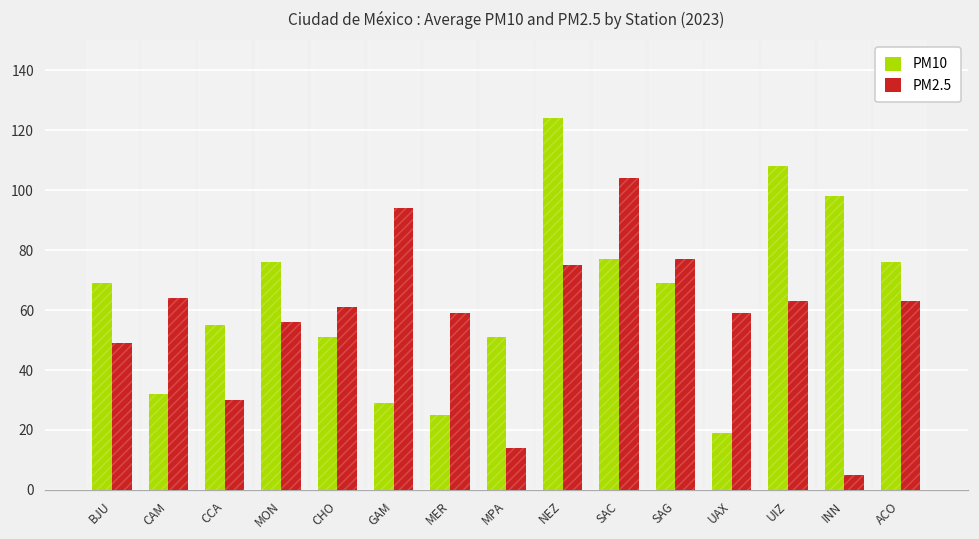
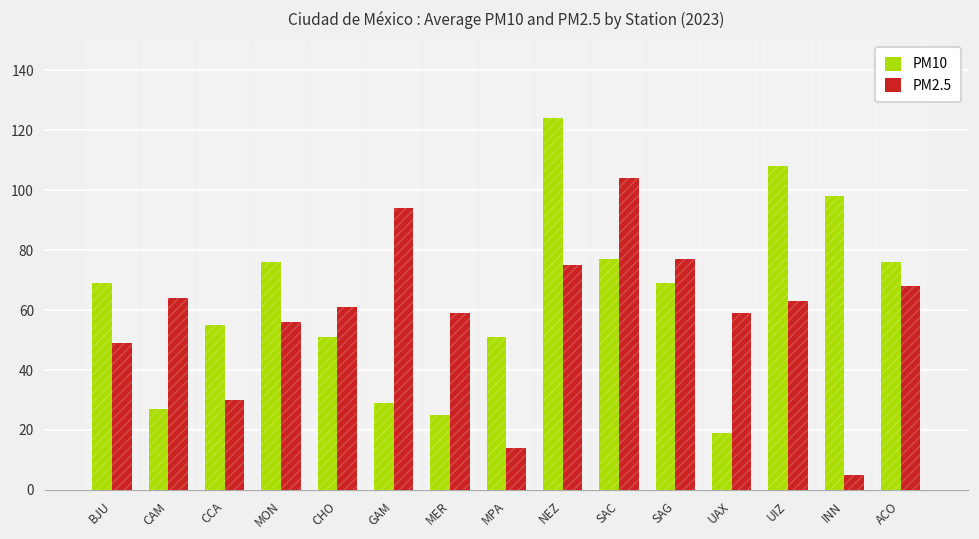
  {
    "PM10": {
      "BJU": 69,
-     "CAM": 32,
+     "CAM": 27,
      "CCA": 55,
      "MON": 76,
      "CHO": 51,
      "GAM": 29,
      "MER": 25,
      "MPA": 51,
      "NEZ": 124,
      "SAC": 77,
      "SAG": 69,
      "UAX": 19,
      "UIZ": 108,
      "INN": 98,
      "ACO": 76
    },
    "PM2.5": {
      "BJU": 49,
      "CAM": 64,
      "CCA": 30,
      "MON": 56,
      "CHO": 61,
      "GAM": 94,
      "MER": 59,
      "MPA": 14,
      "NEZ": 75,
      "SAC": 104,
      "SAG": 77,
      "UAX": 59,
      "UIZ": 63,
      "INN": 5,
-     "ACO": 63
+     "ACO": 68
    }
  }
